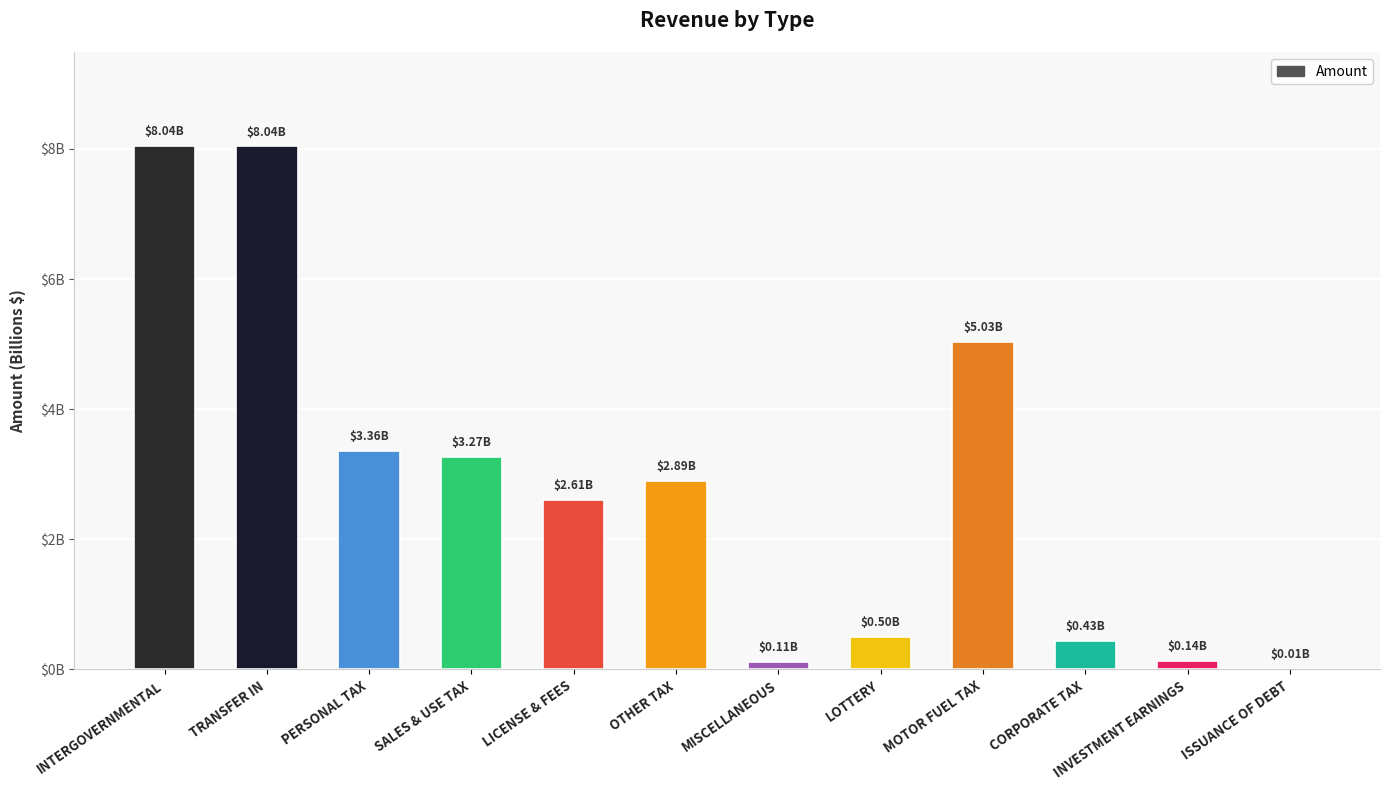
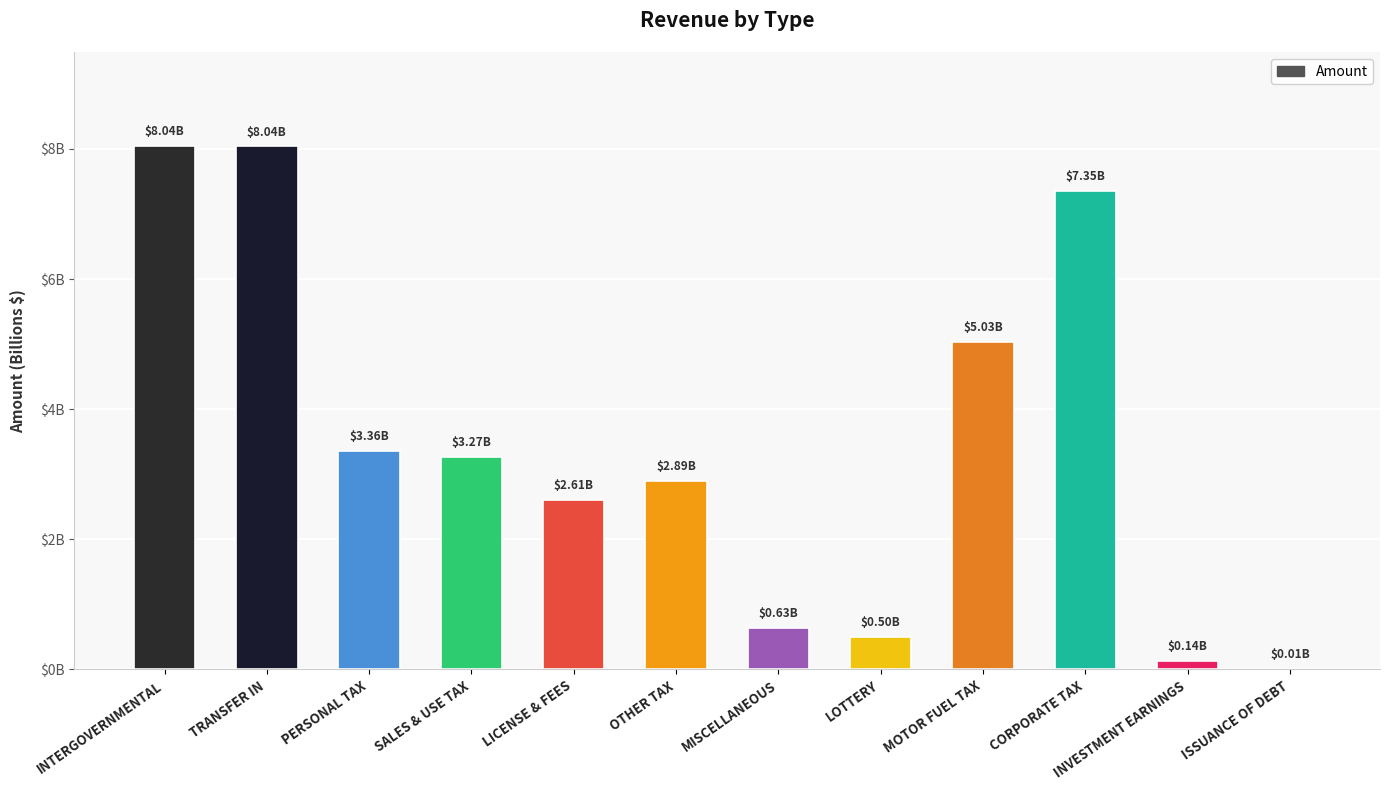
  {
    "INTERGOVERNMENTAL": "$8.04B",
    "TRANSFER IN": "$8.04B",
    "PERSONAL TAX": "$3.36B",
    "SALES & USE TAX": "$3.27B",
    "LICENSE & FEES": "$2.61B",
    "OTHER TAX": "$2.89B",
-   "MISCELLANEOUS": "$0.11B",
+   "MISCELLANEOUS": "$0.63B",
    "LOTTERY": "$0.50B",
    "MOTOR FUEL TAX": "$5.03B",
-   "CORPORATE TAX": "$0.43B",
+   "CORPORATE TAX": "$7.35B",
    "INVESTMENT EARNINGS": "$0.14B",
    "ISSUANCE OF DEBT": "$0.01B"
  }
